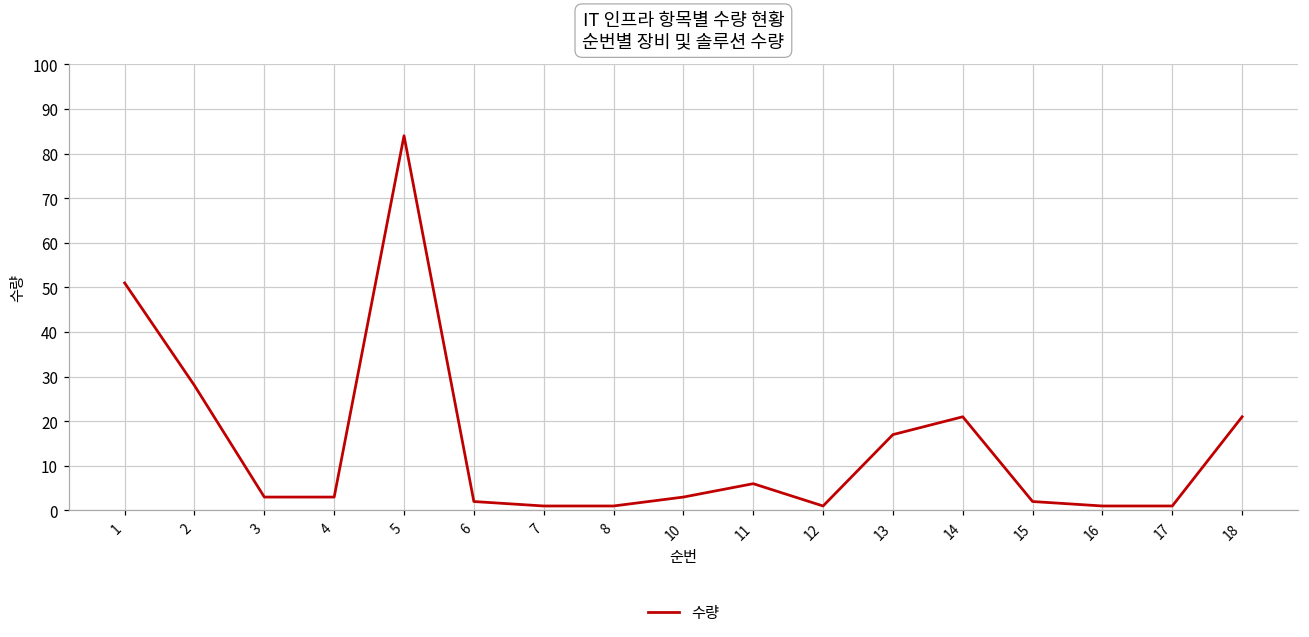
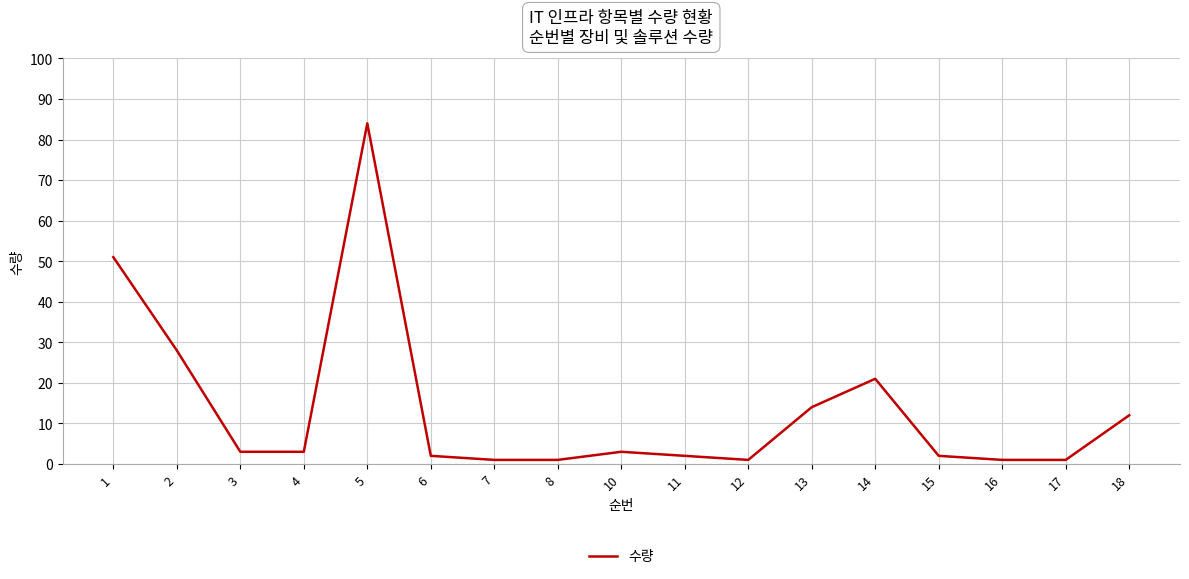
  {
    "1": 51,
    "2": 28,
    "3": 3,
    "4": 3,
    "5": 84,
    "6": 2,
    "7": 1,
    "8": 1,
    "10": 3,
-   "11": 6,
+   "11": 2,
    "12": 1,
-   "13": 17,
+   "13": 14,
    "14": 21,
    "15": 2,
    "16": 1,
    "17": 1,
-   "18": 21
+   "18": 12
  }
